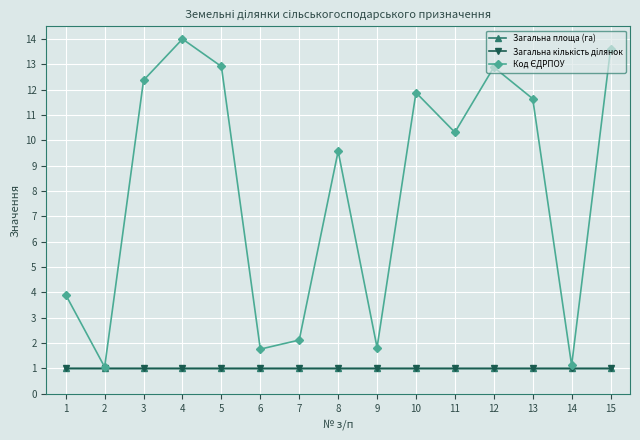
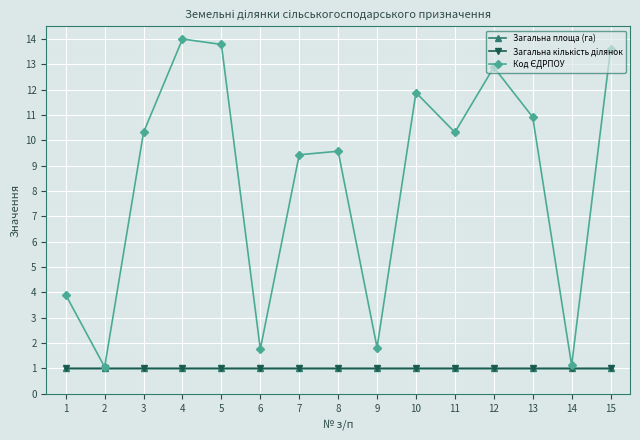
  {
    "Загальна кількість ділянок": {
      "1": 1.0,
      "3": 1.0,
      "4": 1.0,
      "5": 1.0,
      "6": 1.0,
      "7": 1.0,
      "8": 1.0,
      "9": 1.0,
      "10": 1.0,
      "11": 1.0,
      "12": 1.0,
      "13": 1.0,
      "14": 1.0,
      "15": 1.0
    },
    "Код ЄДРПОУ": {
      "1": 3.9,
-     "3": 12.4,
+     "3": 10.3,
      "4": 14.0,
-     "5": 12.9,
+     "5": 13.8,
      "6": 1.8,
-     "7": 2.1,
+     "7": 9.4,
      "8": 9.6,
      "9": 1.8,
      "10": 11.9,
      "11": 10.3,
-     "13": 11.6,
+     "13": 10.9,
      "14": 1.1
    }
  }
